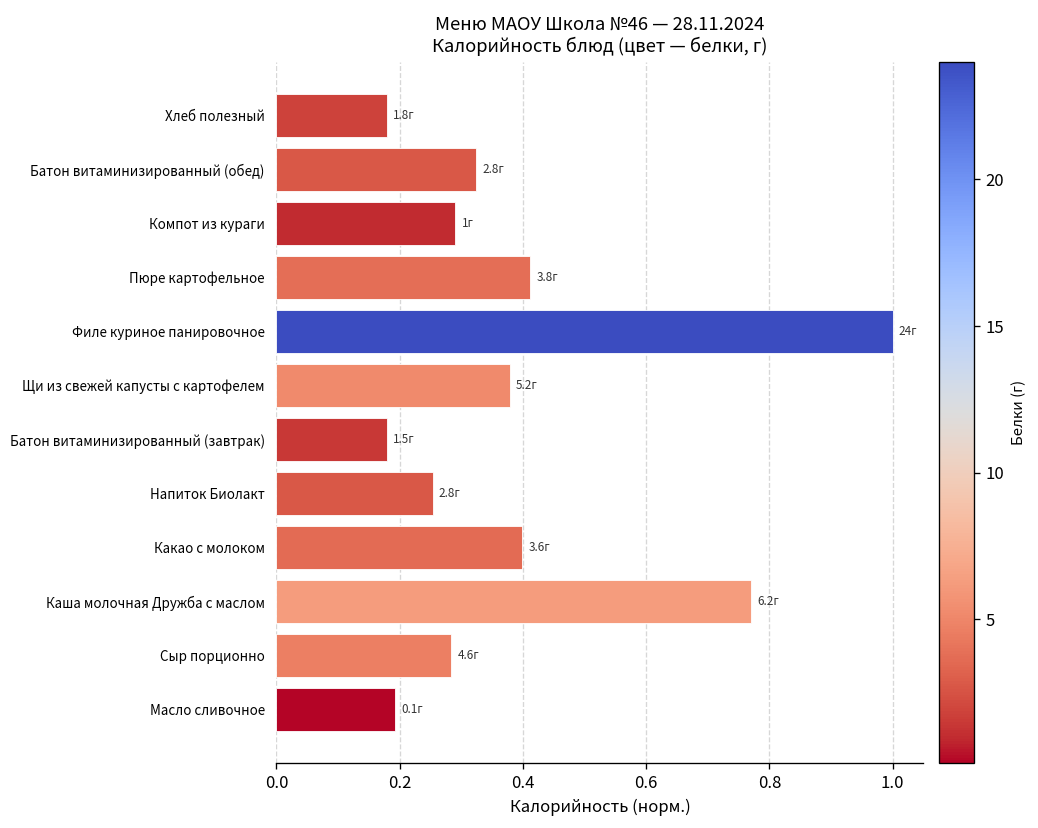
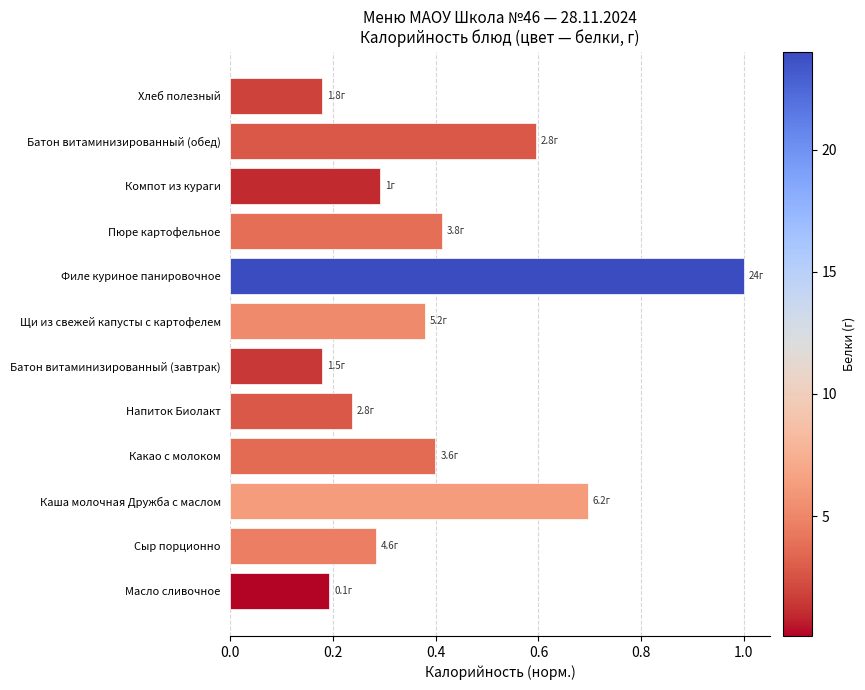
  {
-   "Батон витаминизированный (обед)": 0.32,
-   "Напиток Биолакт": 0.25,
-   "Каша молочная Дружба с маслом": 0.77
+   "Батон витаминизированный (обед)": 0.59,
+   "Напиток Биолакт": 0.24,
+   "Каша молочная Дружба с маслом": 0.70
  }
